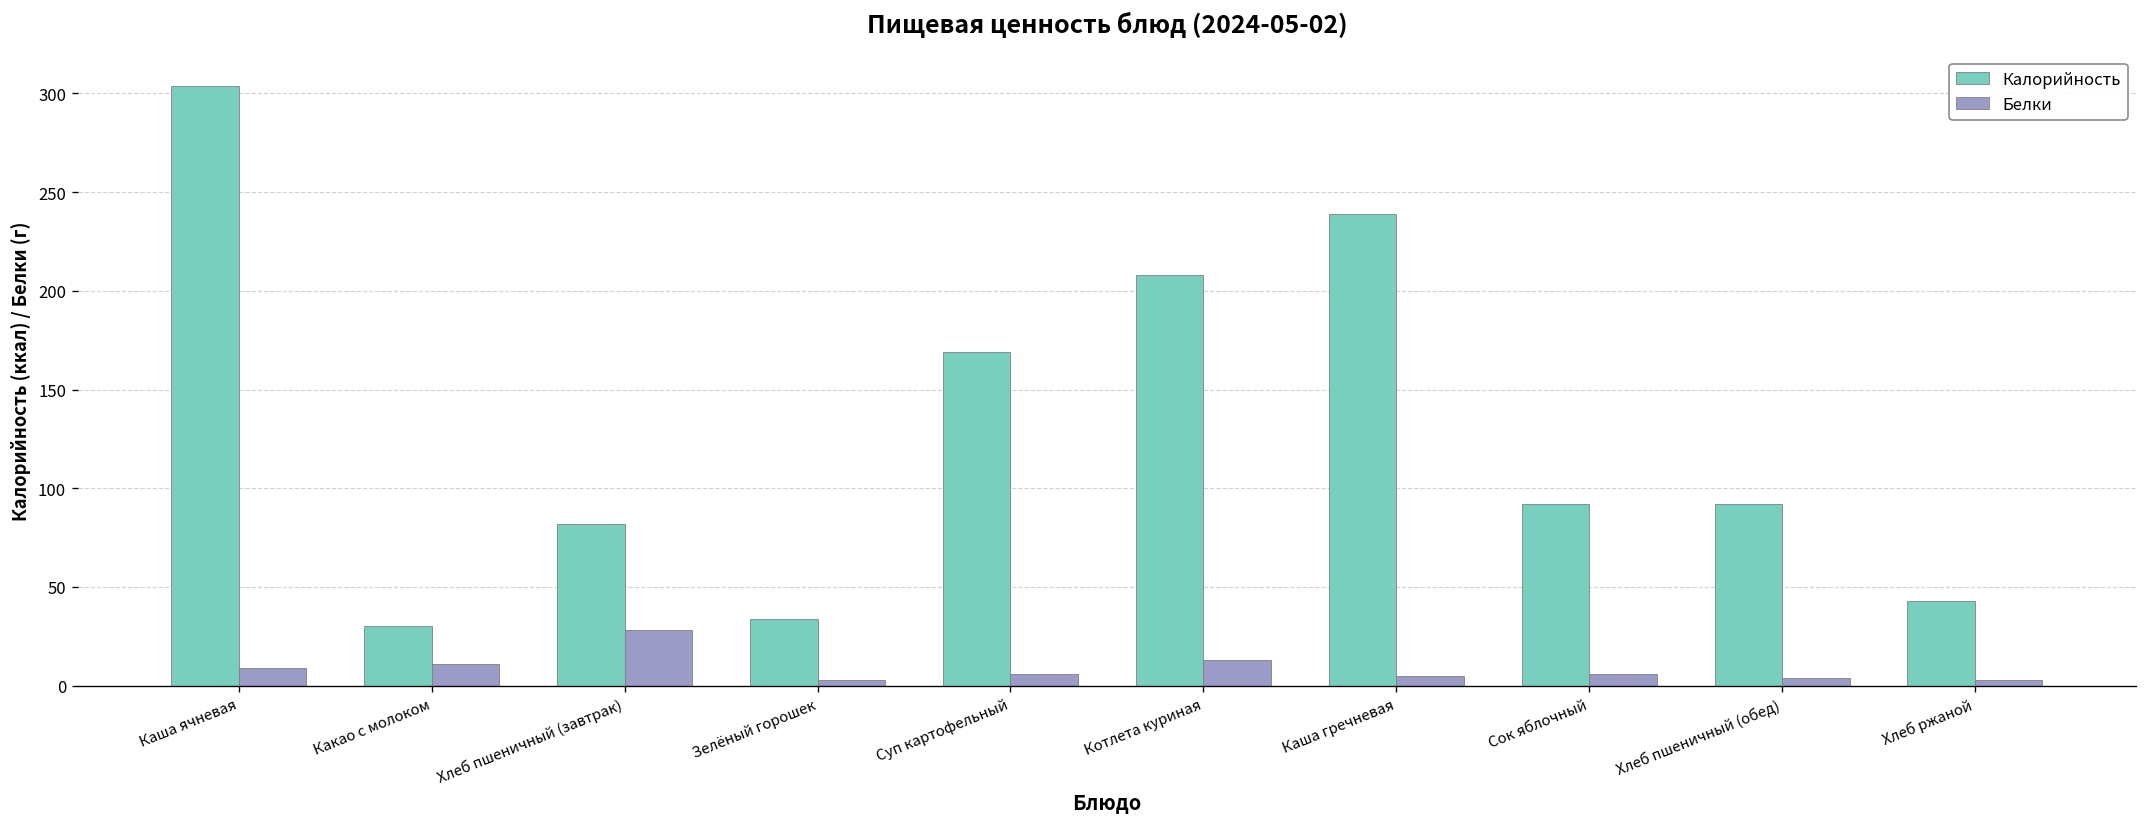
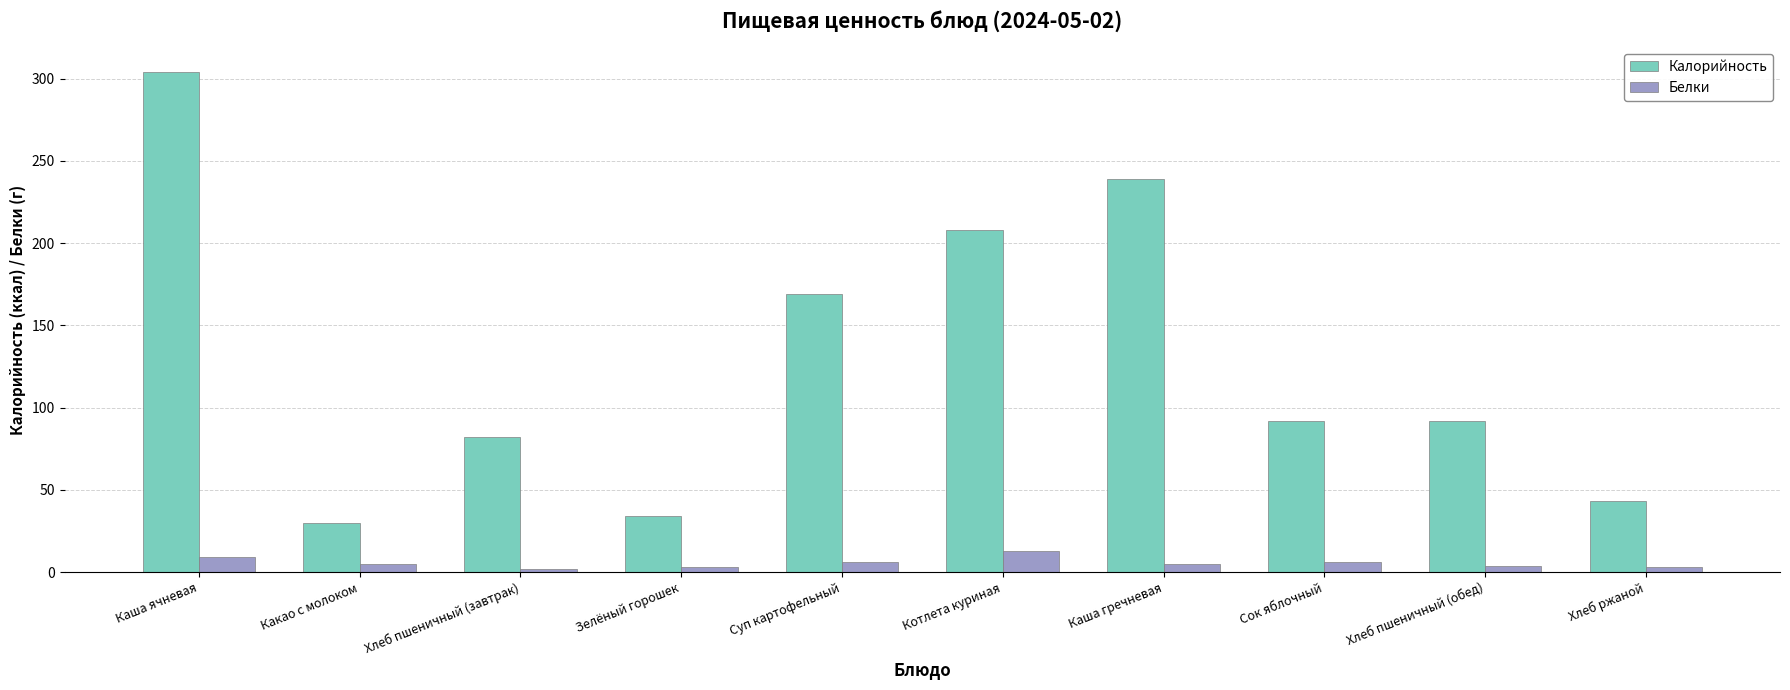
  {
    "Калорийность": {
      "Каша ячневая": 304,
      "Какао с молоком": 30,
      "Хлеб пшеничный (завтрак)": 82,
      "Зелёный горошек": 34,
      "Суп картофельный": 169,
      "Котлета куриная": 208,
      "Каша гречневая": 239,
      "Сок яблочный": 92,
      "Хлеб пшеничный (обед)": 92,
      "Хлеб ржаной": 43
    },
    "Белки": {
      "Каша ячневая": 9,
-     "Какао с молоком": 11,
-     "Хлеб пшеничный (завтрак)": 28,
+     "Какао с молоком": 5,
+     "Хлеб пшеничный (завтрак)": 2,
      "Зелёный горошек": 3,
      "Суп картофельный": 6,
      "Котлета куриная": 13,
      "Каша гречневая": 5,
      "Сок яблочный": 6,
      "Хлеб пшеничный (обед)": 4,
      "Хлеб ржаной": 3
    }
  }
